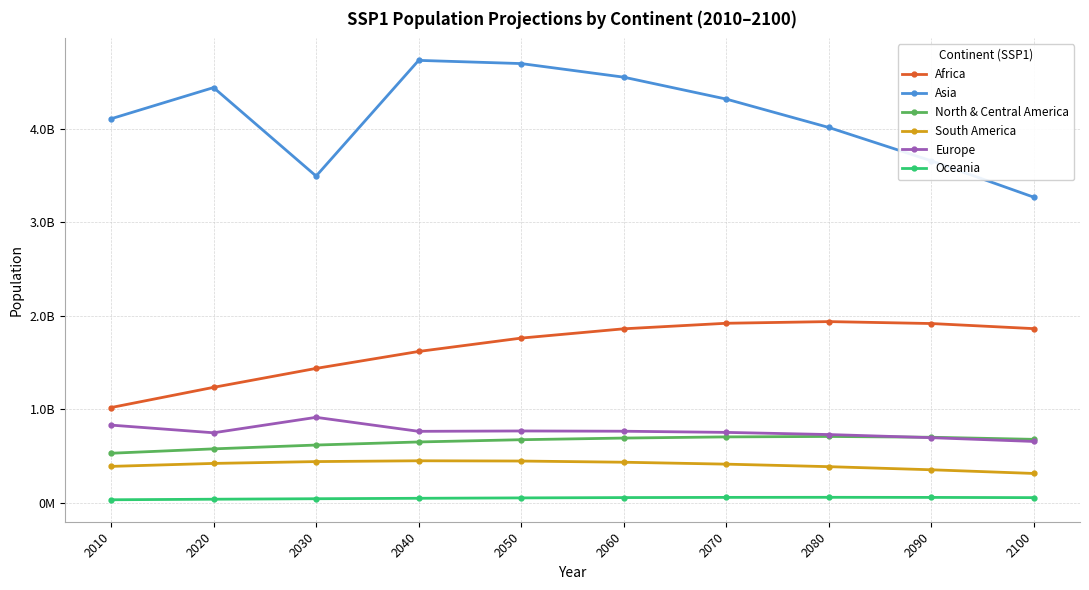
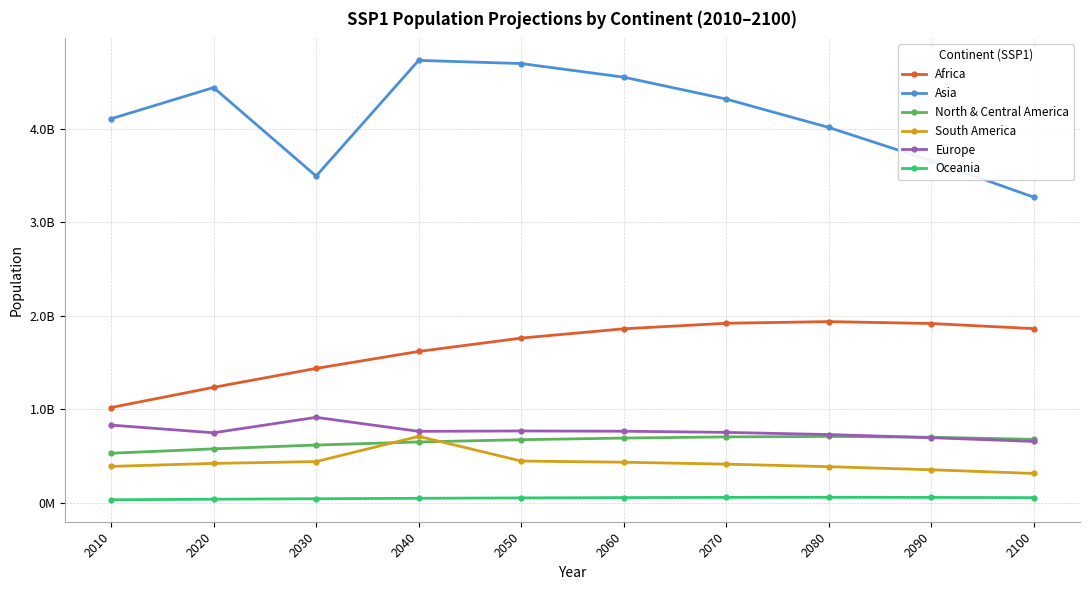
  {
    "Africa": {
      "2010": 1000000000,
      "2020": 1200000000,
      "2030": 1400000000,
      "2040": 1600000000,
      "2050": 1800000000,
      "2060": 1900000000,
      "2070": 1900000000,
      "2080": 1900000000,
      "2090": 1900000000,
      "2100": 1900000000
    },
    "Asia": {
      "2010": 4100000000,
      "2020": 4400000000,
      "2030": 3500000000,
      "2040": 4700000000,
      "2050": 4700000000,
      "2060": 4500000000,
      "2070": 4300000000,
      "2080": 4000000000,
      "2100": 3300000000
    },
    "South America": {
      "2010": 400000000,
      "2020": 400000000,
      "2030": 400000000,
-     "2040": 500000000,
+     "2040": 700000000,
      "2050": 400000000,
      "2060": 400000000,
      "2070": 400000000,
      "2080": 400000000,
      "2090": 400000000,
      "2100": 300000000
    },
    "Europe": {
      "2010": 800000000,
      "2020": 800000000,
      "2030": 900000000,
      "2040": 800000000,
      "2050": 800000000,
      "2060": 800000000,
      "2070": 800000000
    }
  }
